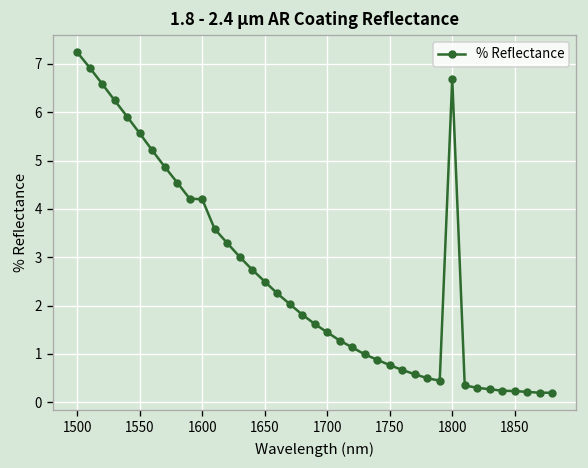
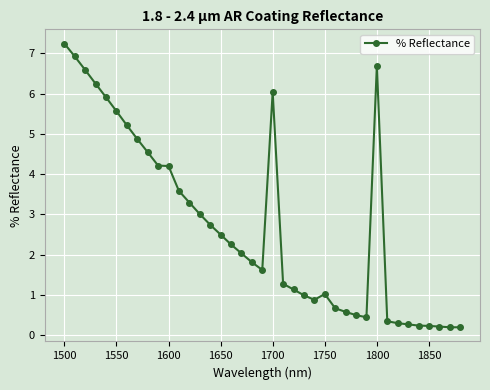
  {
    "1500": 7.2,
    "1550": 5.6,
    "1600": 4.2,
    "1650": 2.5,
-   "1700": 1.4,
-   "1750": 0.8,
+   "1700": 6.0,
+   "1750": 1.0,
    "1800": 6.7,
    "1850": 0.2
  }
